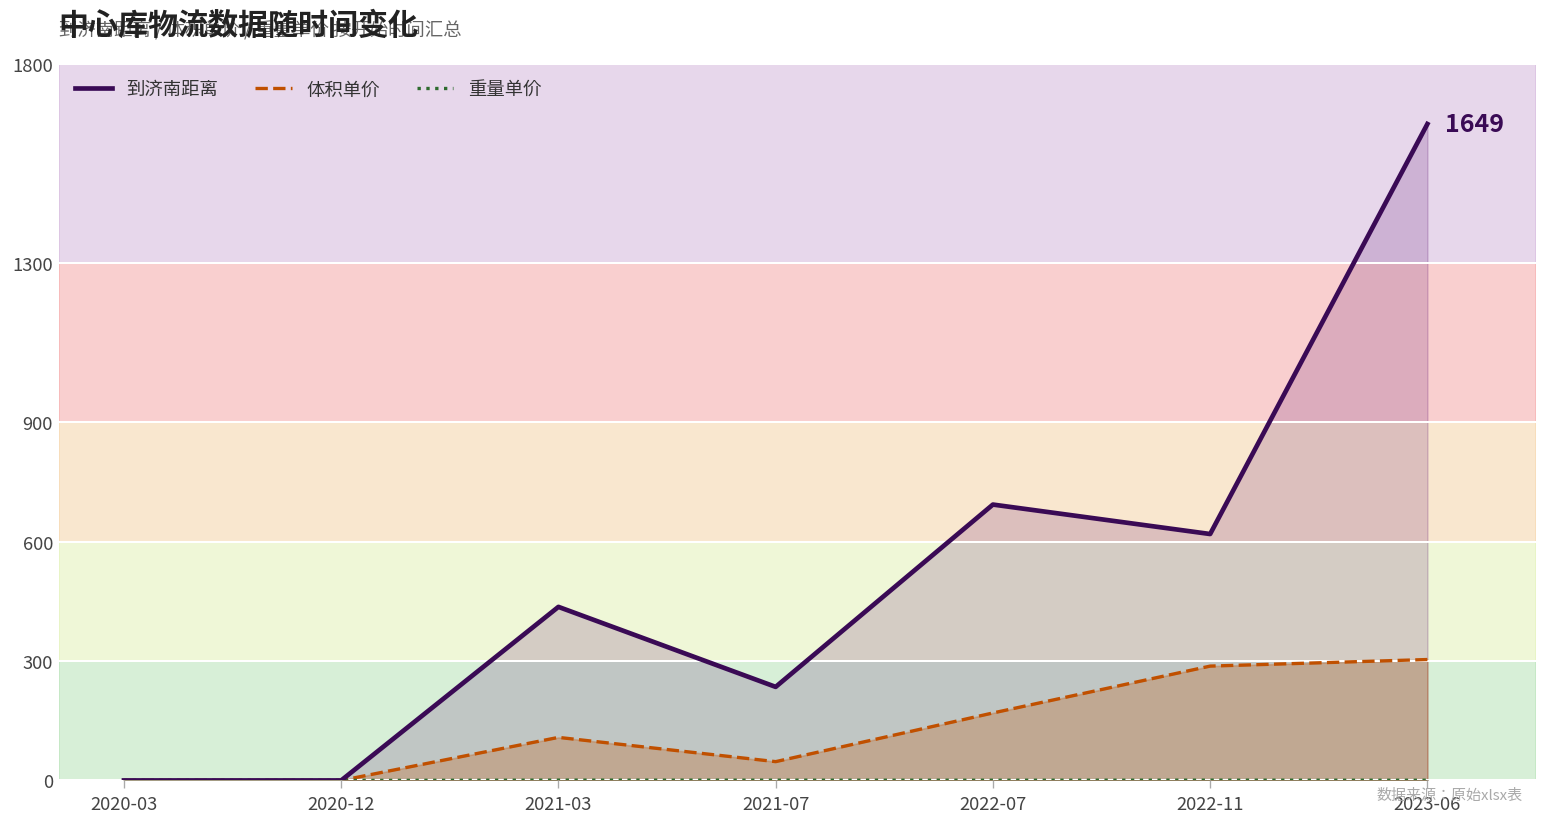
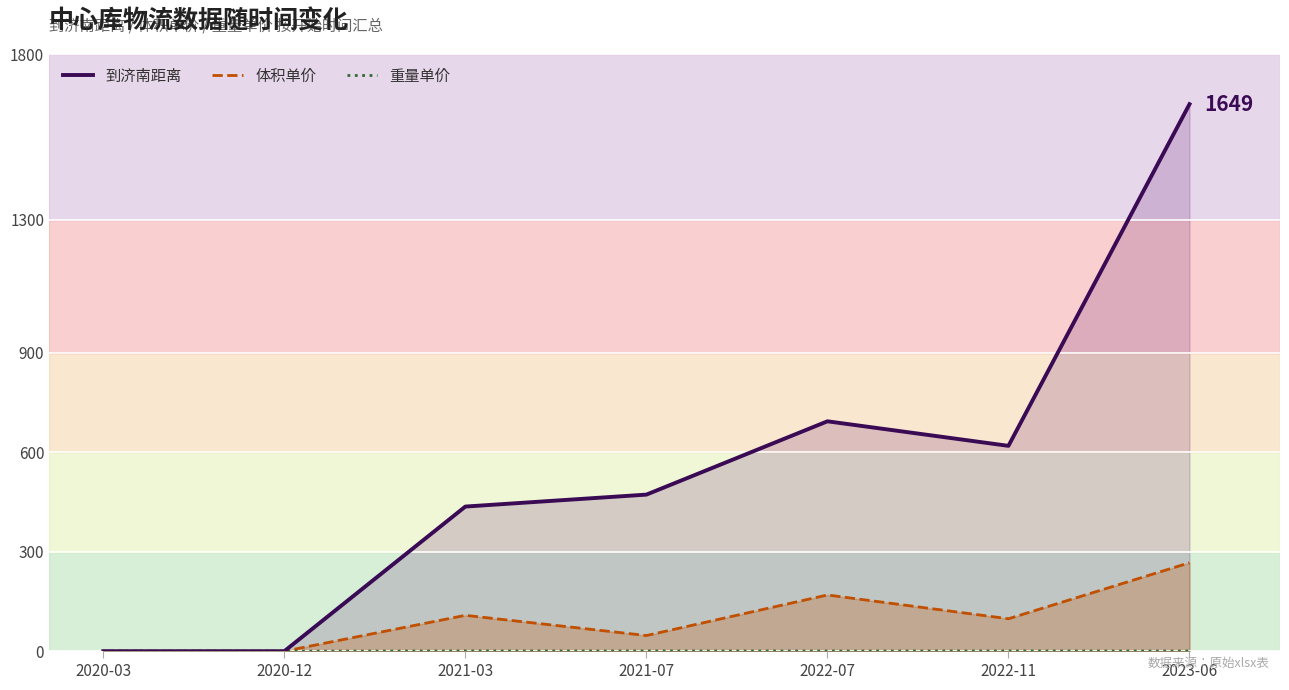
  {
    "到济南距离": {
      "2021-03": 440,
-     "2021-07": 240,
+     "2021-07": 470,
      "2022-07": 690,
      "2022-11": 620
    },
    "体积单价": {
      "2021-03": 110,
      "2021-07": 50,
      "2022-07": 170,
-     "2022-11": 290,
-     "2023-06": 300
+     "2022-11": 100,
+     "2023-06": 270
    },
    "重量单价": {
      "2021-03": 0,
      "2021-07": 0,
      "2022-07": 0,
      "2022-11": 0,
      "2023-06": 0
    }
  }
